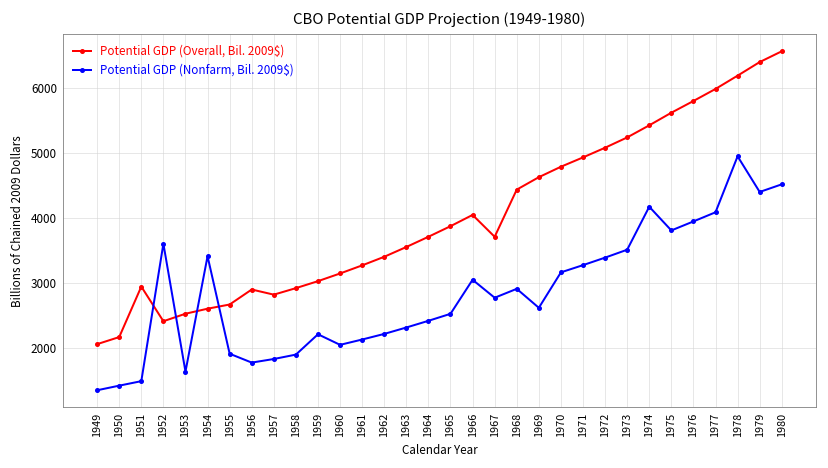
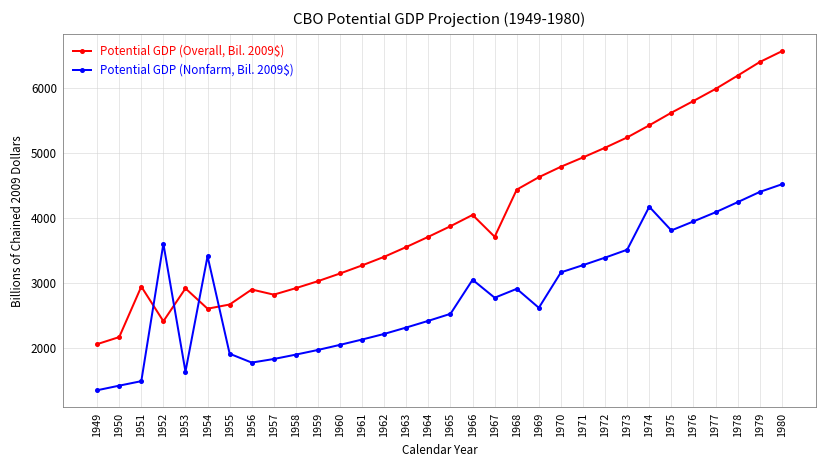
  {
    "Potential GDP (Overall, Bil. 2009$)": {
      "1949": 2100,
      "1950": 2200,
      "1951": 2900,
      "1952": 2400,
-     "1953": 2500,
+     "1953": 2900,
      "1954": 2600,
      "1955": 2700,
      "1956": 2900,
      "1957": 2800,
      "1958": 2900,
      "1959": 3000,
      "1960": 3100,
      "1961": 3300,
      "1962": 3400,
      "1963": 3600,
      "1964": 3700,
      "1965": 3900,
      "1966": 4000,
      "1967": 3700,
      "1968": 4400,
      "1969": 4600,
      "1970": 4800,
      "1971": 4900,
      "1972": 5100,
      "1973": 5200,
      "1974": 5400,
      "1975": 5600,
      "1976": 5800,
      "1977": 6000,
      "1978": 6200,
      "1979": 6400,
      "1980": 6600
    },
    "Potential GDP (Nonfarm, Bil. 2009$)": {
      "1949": 1300,
      "1950": 1400,
      "1951": 1500,
      "1952": 3600,
      "1953": 1600,
      "1954": 3400,
      "1955": 1900,
      "1956": 1800,
      "1957": 1800,
      "1958": 1900,
-     "1959": 2200,
+     "1959": 2000,
      "1960": 2000,
      "1961": 2100,
      "1962": 2200,
      "1963": 2300,
      "1964": 2400,
      "1965": 2500,
      "1966": 3000,
      "1967": 2800,
      "1968": 2900,
      "1969": 2600,
      "1970": 3200,
      "1971": 3300,
      "1972": 3400,
      "1973": 3500,
      "1974": 4200,
      "1975": 3800,
      "1976": 3900,
      "1977": 4100,
-     "1978": 4900,
+     "1978": 4200,
      "1979": 4400,
      "1980": 4500
    }
  }
